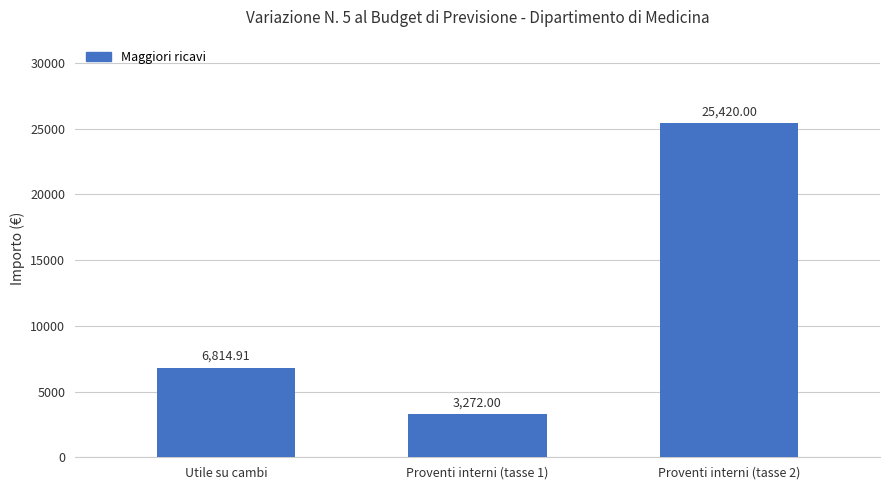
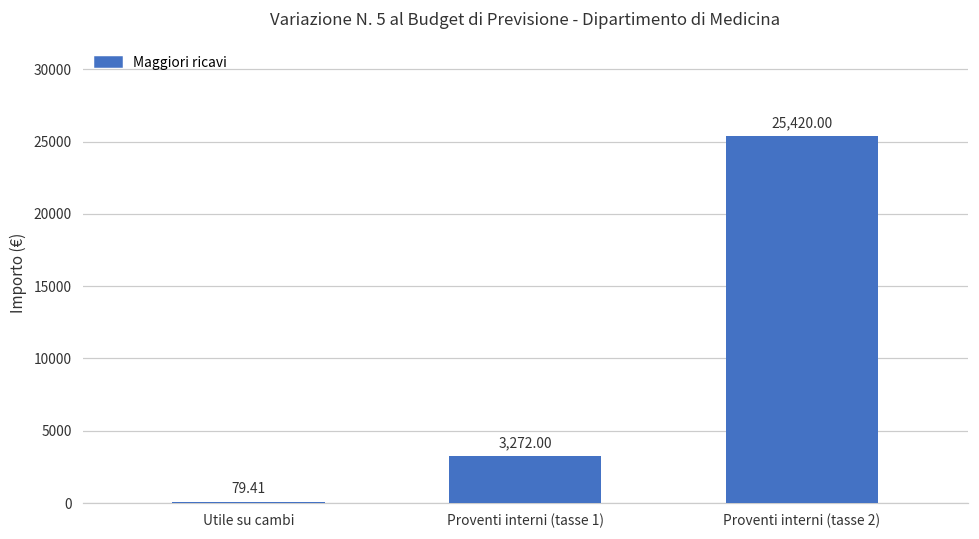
  {
-   "Utile su cambi": "6,814.91",
+   "Utile su cambi": "79.41",
    "Proventi interni (tasse 1)": "3,272.00",
    "Proventi interni (tasse 2)": "25,420.00"
  }
